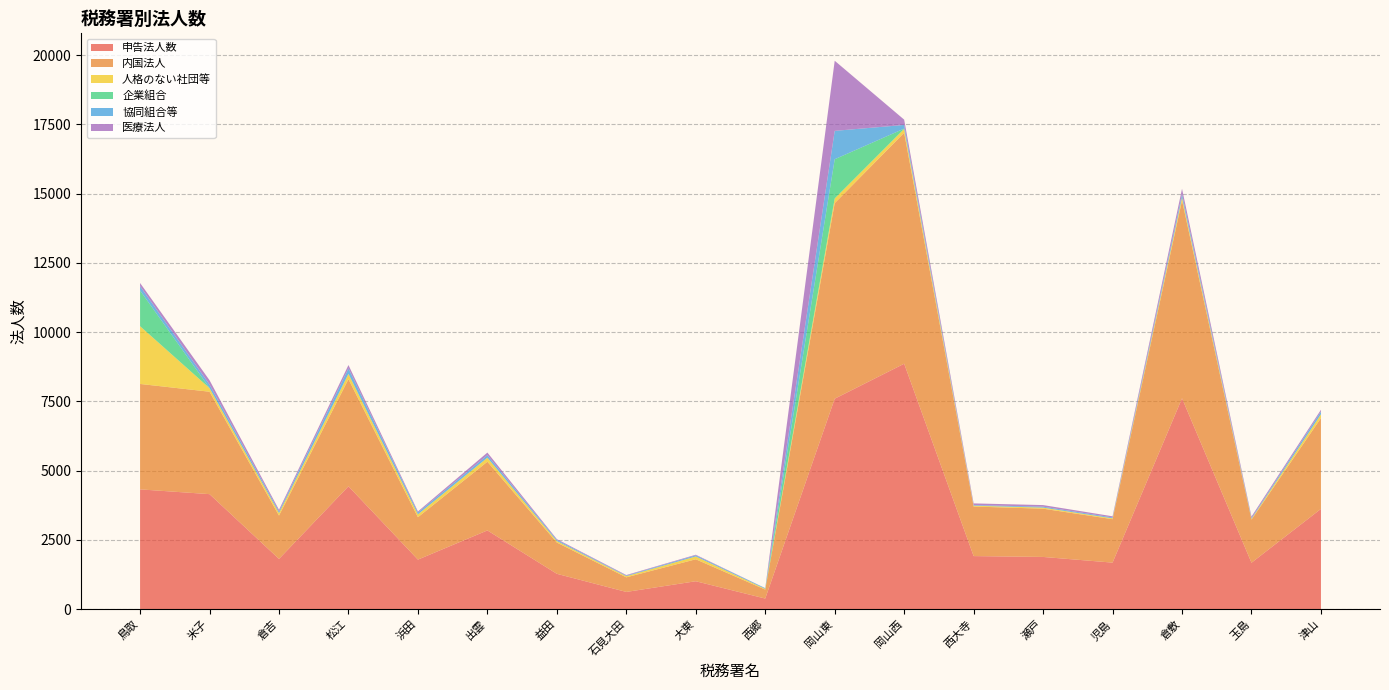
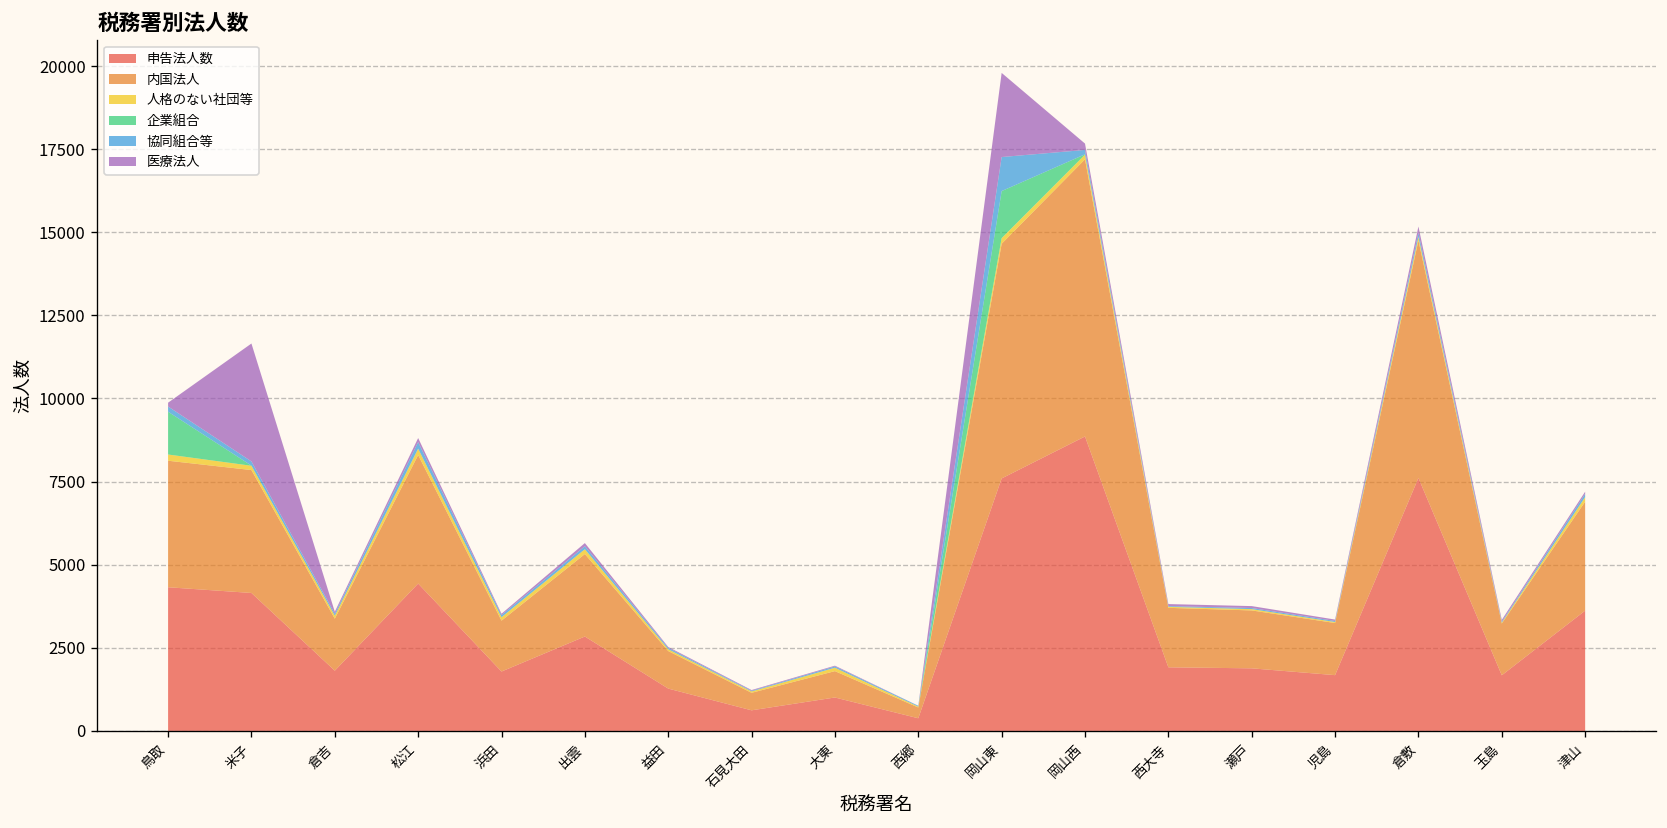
  {
    "人格のない社団等": {
-     "鳥取": 2100,
+     "鳥取": 200,
      "岡山東": 200
    },
    "企業組合": {
      "鳥取": 1300,
      "岡山東": 1400
    },
    "協同組合等": {
      "鳥取": 200,
      "米子": 100,
      "松江": 200,
      "岡山東": 1000,
      "岡山西": 100,
      "倉敷": 100
    },
    "医療法人": {
      "鳥取": 100,
-     "米子": 200,
+     "米子": 3500,
      "松江": 100,
      "出雲": 100,
      "岡山東": 2500,
      "岡山西": 200,
      "倉敷": 200
    }
  }
